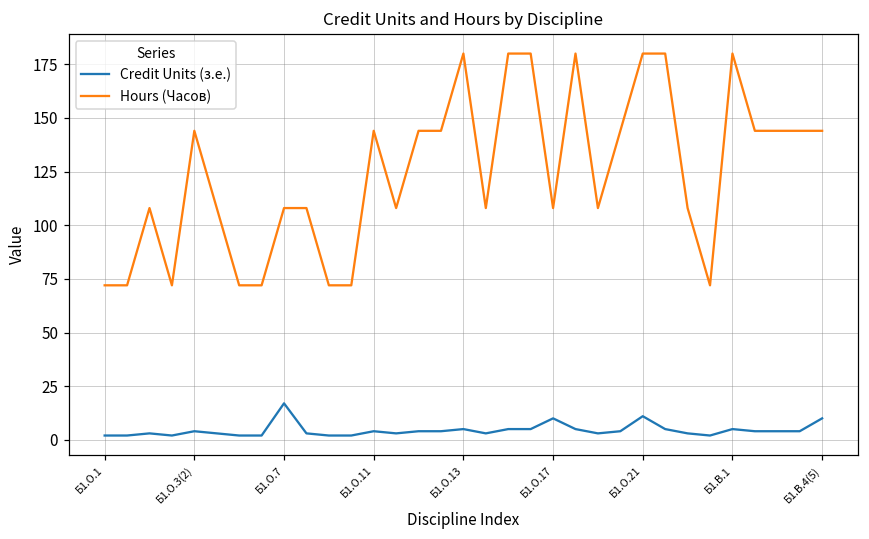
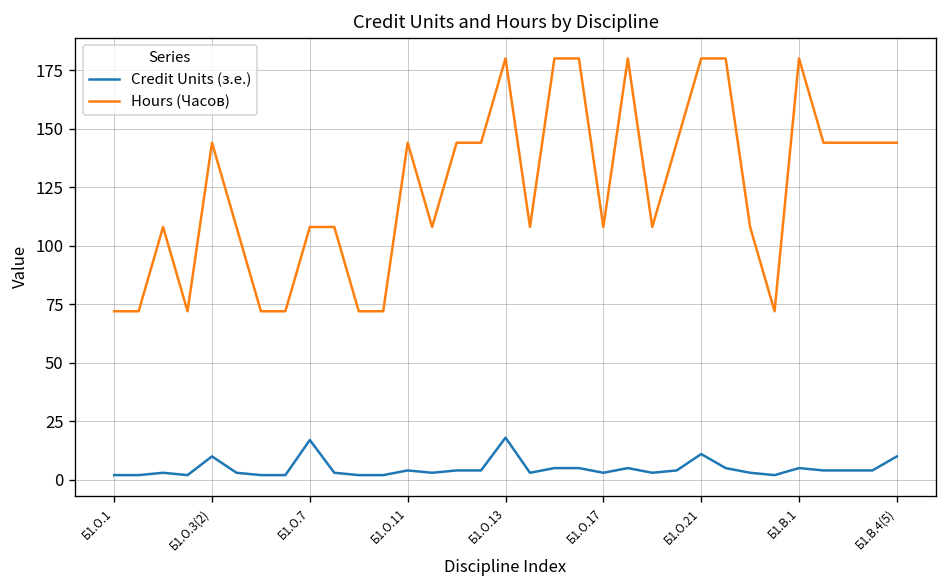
  {
    "Credit Units (з.е.)": {
      "Б1.О.1": 2,
-     "Б1.О.3(2)": 4,
+     "Б1.О.3(2)": 10,
      "Б1.О.7": 17,
      "Б1.О.11": 4,
-     "Б1.О.13": 5,
-     "Б1.О.17": 10,
+     "Б1.О.13": 18,
+     "Б1.О.17": 3,
      "Б1.О.21": 11,
      "Б1.В.1": 5,
      "Б1.В.4(5)": 10
    },
    "Hours (Часов)": {
      "Б1.О.1": 72,
      "Б1.О.3(2)": 144,
      "Б1.О.7": 108,
      "Б1.О.11": 144,
      "Б1.О.13": 180,
      "Б1.О.17": 108,
      "Б1.О.21": 180,
      "Б1.В.1": 180,
      "Б1.В.4(5)": 144
    }
  }
